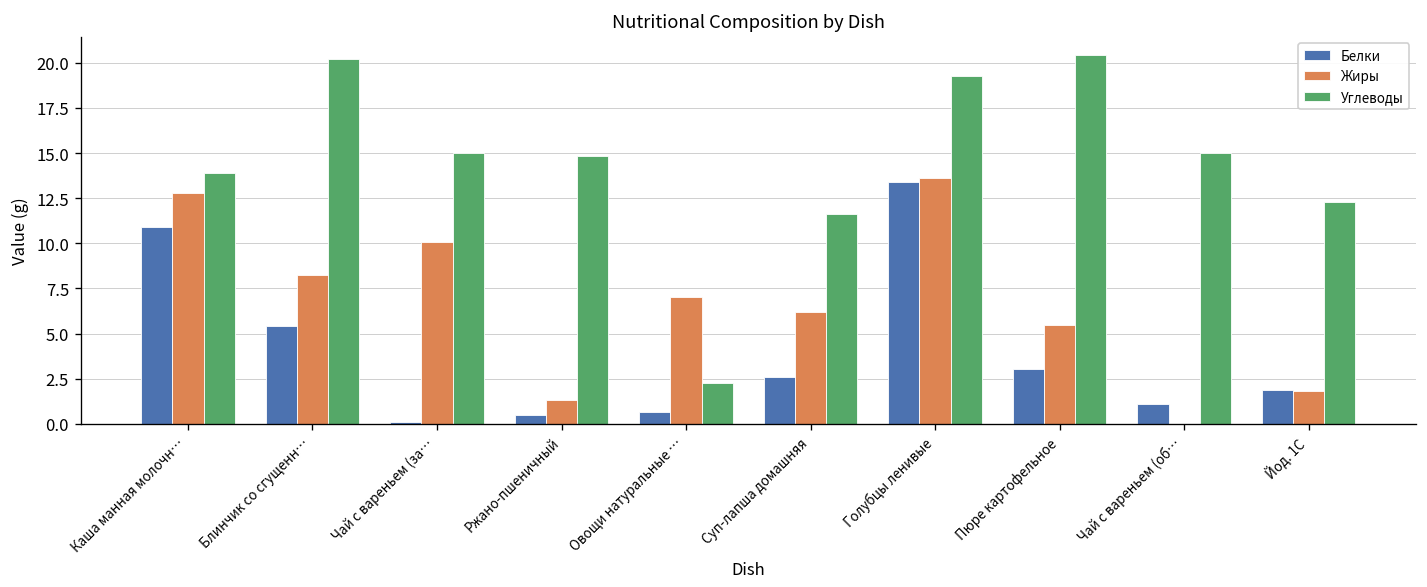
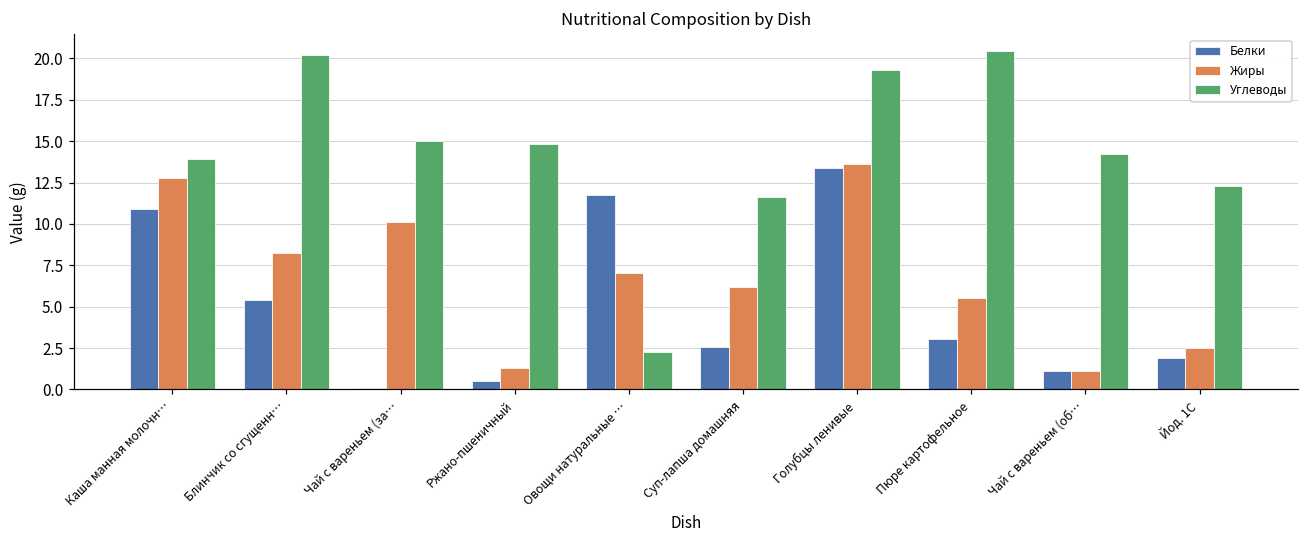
  {
    "Белки": {
      "Каша манная молочн…": 10.9,
      "Блинчик со сгущенн…": 5.4,
      "Ржано-пшеничный": 0.5,
-     "Овощи натуральные …": 0.7,
+     "Овощи натуральные …": 11.7,
      "Суп-лапша домашняя": 2.6,
      "Голубцы ленивые": 13.4,
      "Пюре картофельное": 3.1,
      "Чай с вареньем (об…": 1.1,
      "Йод. 1С": 1.9
    },
    "Жиры": {
      "Каша манная молочн…": 12.8,
      "Блинчик со сгущенн…": 8.2,
      "Чай с вареньем (за…": 10.1,
      "Ржано-пшеничный": 1.3,
      "Овощи натуральные …": 7.0,
      "Суп-лапша домашняя": 6.2,
      "Голубцы ленивые": 13.6,
      "Пюре картофельное": 5.5,
-     "Чай с вареньем (об…": 0.0,
-     "Йод. 1С": 1.8
+     "Чай с вареньем (об…": 1.1,
+     "Йод. 1С": 2.5
    },
    "Углеводы": {
      "Каша манная молочн…": 13.9,
      "Блинчик со сгущенн…": 20.2,
      "Чай с вареньем (за…": 15.0,
      "Ржано-пшеничный": 14.8,
      "Овощи натуральные …": 2.3,
      "Суп-лапша домашняя": 11.6,
      "Голубцы ленивые": 19.3,
      "Пюре картофельное": 20.4,
-     "Чай с вареньем (об…": 15.0,
+     "Чай с вареньем (об…": 14.2,
      "Йод. 1С": 12.3
    }
  }
